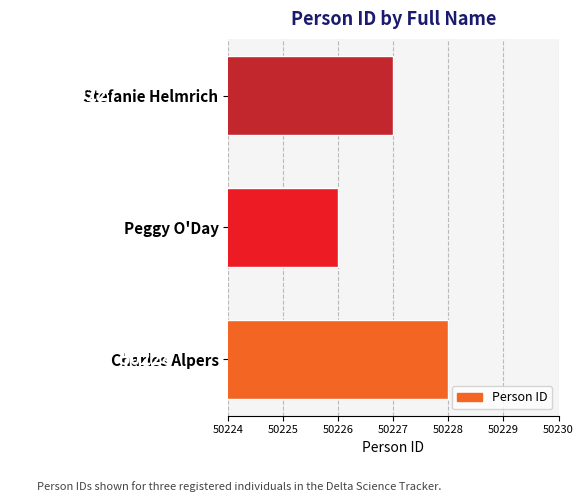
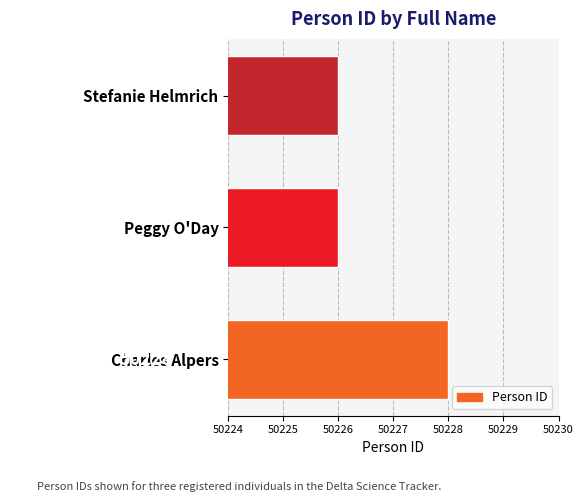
  {
-   "Stefanie Helmrich": 50227,
+   "Stefanie Helmrich": 50226,
    "Peggy O'Day": 50226,
    "Charles Alpers": 50228
  }
